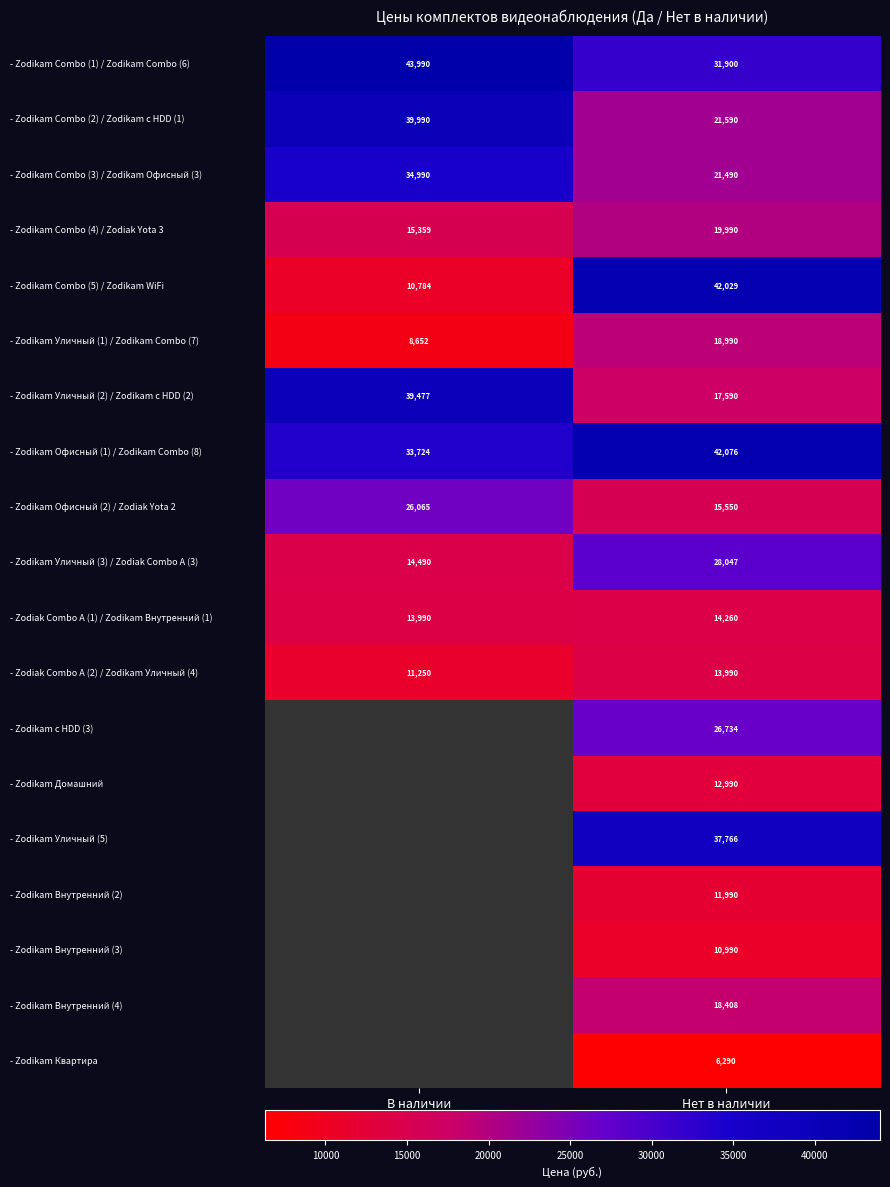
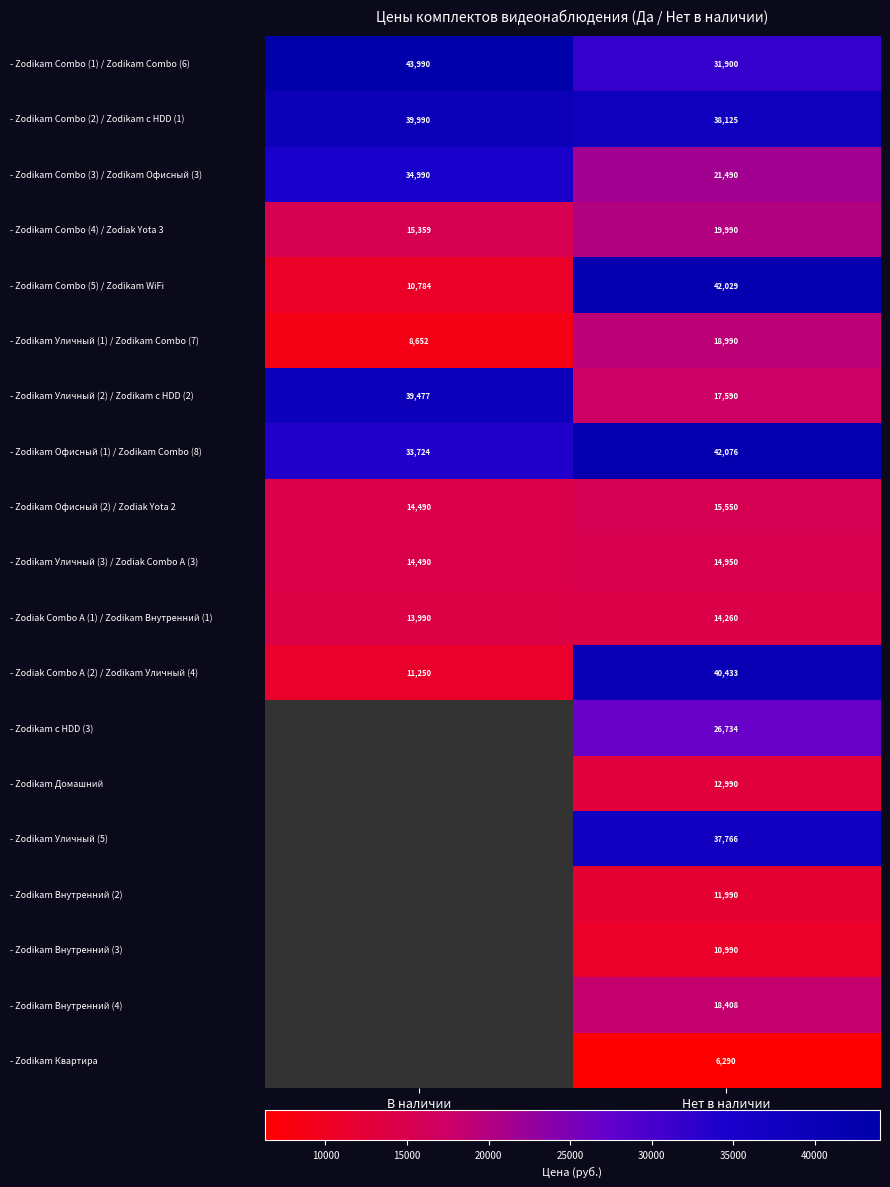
  {
    "- Zodikam Combo (1) / Zodikam Combo (6)": {
      "В наличии": "43,990",
      "Нет в наличии": "31,900"
    },
    "- Zodikam Combo (2) / Zodikam с HDD (1)": {
      "В наличии": "39,990",
-     "Нет в наличии": "21,590"
+     "Нет в наличии": "38,125"
    },
    "- Zodikam Combo (3) / Zodikam Офисный (3)": {
      "В наличии": "34,990",
      "Нет в наличии": "21,490"
    },
    "- Zodikam Combo (4) / Zodiak Yota 3": {
      "В наличии": "15,359",
      "Нет в наличии": "19,990"
    },
    "- Zodikam Combo (5) / Zodikam WiFi": {
      "В наличии": "10,784",
      "Нет в наличии": "42,029"
    },
    "- Zodikam Уличный (1) / Zodikam Combo (7)": {
      "В наличии": "8,652",
      "Нет в наличии": "18,990"
    },
    "- Zodikam Уличный (2) / Zodikam с HDD (2)": {
      "В наличии": "39,477",
      "Нет в наличии": "17,590"
    },
    "- Zodikam Офисный (1) / Zodikam Combo (8)": {
      "В наличии": "33,724",
      "Нет в наличии": "42,076"
    },
    "- Zodikam Офисный (2) / Zodiak Yota 2": {
-     "В наличии": "26,065",
+     "В наличии": "14,490",
      "Нет в наличии": "15,550"
    },
    "- Zodikam Уличный (3) / Zodiak Combo A (3)": {
      "В наличии": "14,490",
-     "Нет в наличии": "28,047"
+     "Нет в наличии": "14,950"
    },
    "- Zodiak Combo A (1) / Zodikam Внутренний (1)": {
      "В наличии": "13,990",
      "Нет в наличии": "14,260"
    },
    "- Zodiak Combo A (2) / Zodikam Уличный (4)": {
      "В наличии": "11,250",
-     "Нет в наличии": "13,990"
+     "Нет в наличии": "40,433"
    },
    "- Zodikam с HDD (3)": {
      "Нет в наличии": "26,734"
    },
    "- Zodikam Домашний": {
      "Нет в наличии": "12,990"
    },
    "- Zodikam Уличный (5)": {
      "Нет в наличии": "37,766"
    },
    "- Zodikam Внутренний (2)": {
      "Нет в наличии": "11,990"
    },
    "- Zodikam Внутренний (3)": {
      "Нет в наличии": "10,990"
    },
    "- Zodikam Внутренний (4)": {
      "Нет в наличии": "18,408"
    },
    "- Zodikam Квартира": {
      "Нет в наличии": "6,290"
    }
  }
